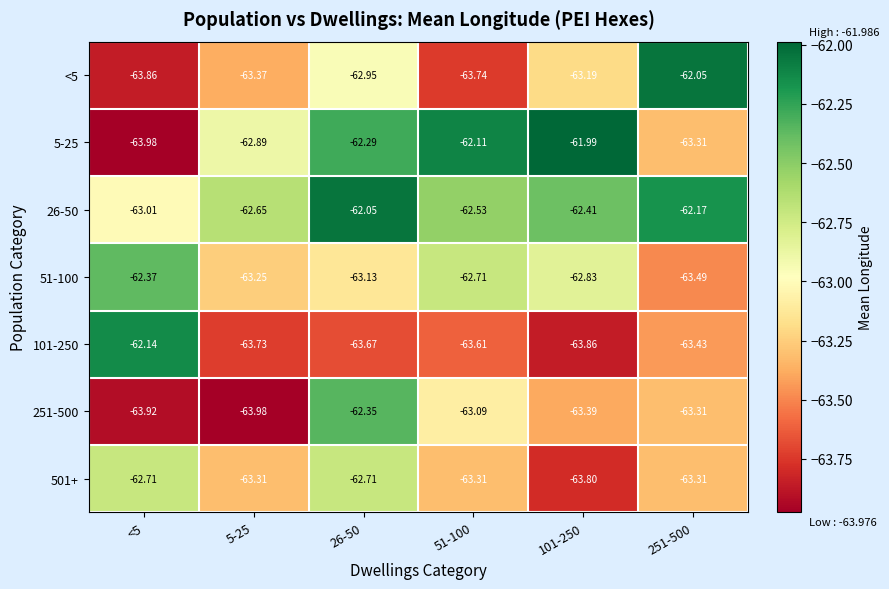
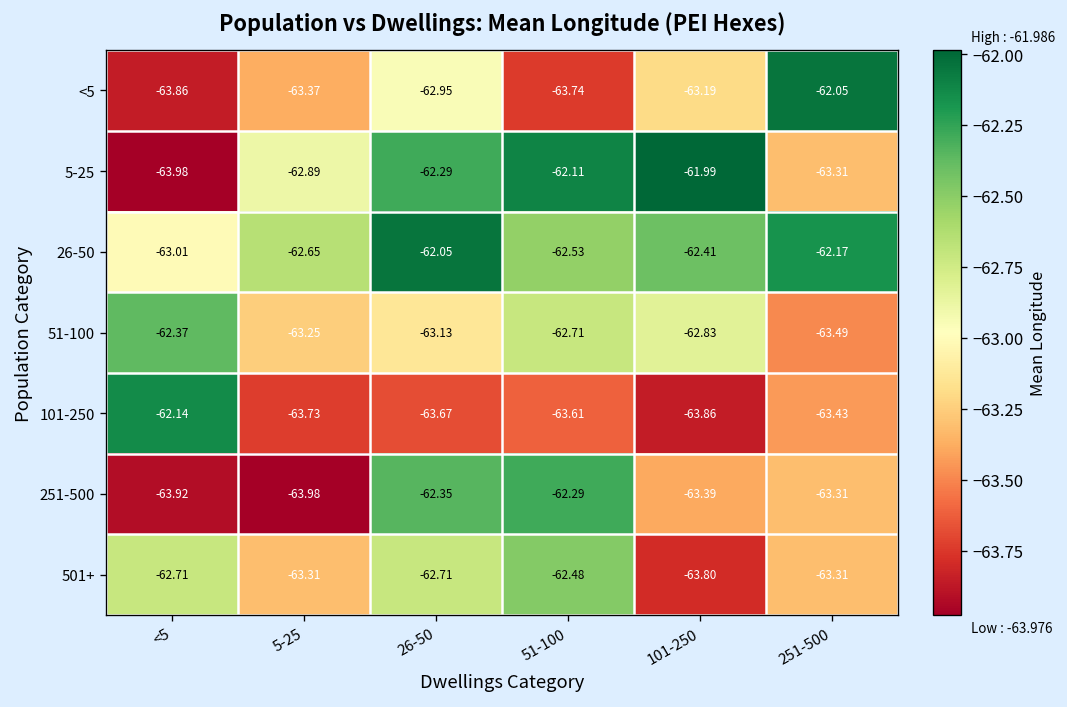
  {
    "<5": {
      "<5": -63.86,
      "5-25": -63.37,
      "26-50": -62.95,
      "51-100": -63.74,
      "101-250": -63.19,
      "251-500": -62.05
    },
    "5-25": {
      "<5": -63.98,
      "5-25": -62.89,
      "26-50": -62.29,
      "51-100": -62.11,
      "101-250": -61.99,
      "251-500": -63.31
    },
    "26-50": {
      "<5": -63.01,
      "5-25": -62.65,
      "26-50": -62.05,
      "51-100": -62.53,
      "101-250": -62.41,
      "251-500": -62.17
    },
    "51-100": {
      "<5": -62.37,
      "5-25": -63.25,
      "26-50": -63.13,
      "51-100": -62.71,
      "101-250": -62.83,
      "251-500": -63.49
    },
    "101-250": {
      "<5": -62.14,
      "5-25": -63.73,
      "26-50": -63.67,
      "51-100": -63.61,
      "101-250": -63.86,
      "251-500": -63.43
    },
    "251-500": {
      "<5": -63.92,
      "5-25": -63.98,
      "26-50": -62.35,
-     "51-100": -63.09,
+     "51-100": -62.29,
      "101-250": -63.39,
      "251-500": -63.31
    },
    "501+": {
      "<5": -62.71,
      "5-25": -63.31,
      "26-50": -62.71,
-     "51-100": -63.31,
+     "51-100": -62.48,
      "101-250": -63.80,
      "251-500": -63.31
    }
  }
